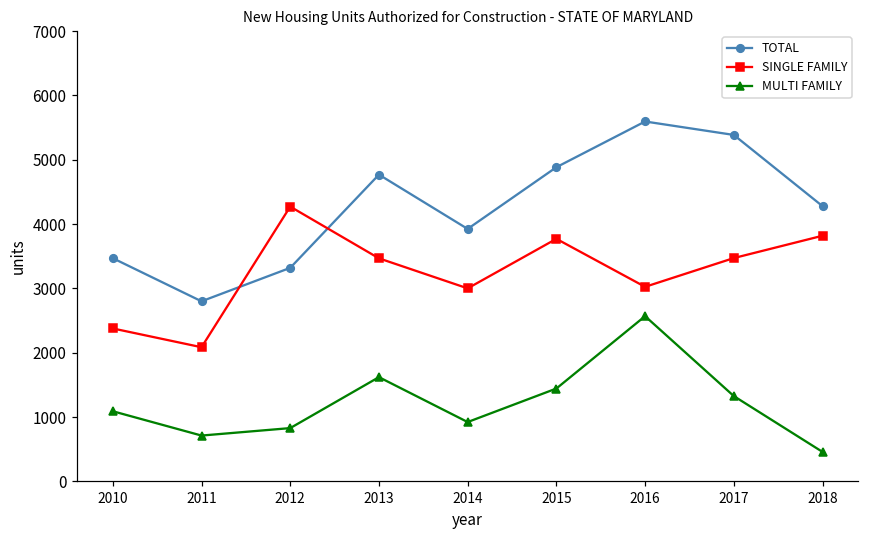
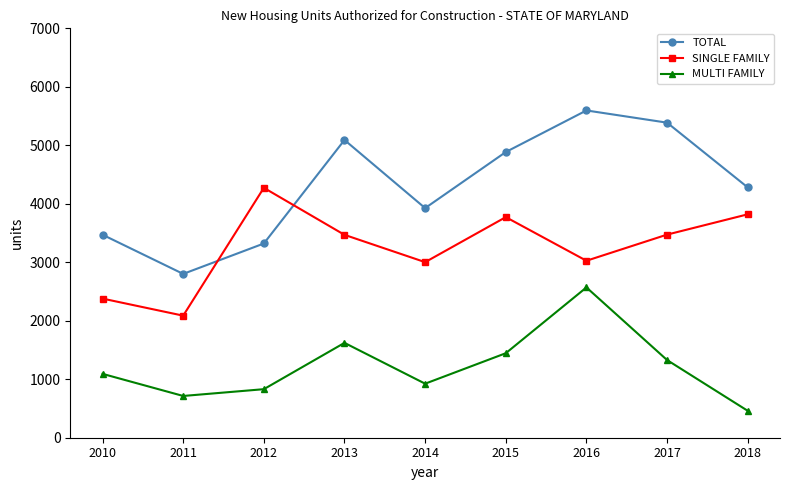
  {
    "TOTAL": {
      "2010": 3500,
      "2011": 2800,
      "2012": 3300,
-     "2013": 4800,
+     "2013": 5100,
      "2014": 3900,
      "2015": 4900,
      "2016": 5600,
      "2017": 5400,
      "2018": 4300
    },
    "SINGLE FAMILY": {
      "2010": 2400,
      "2011": 2100,
      "2012": 4300,
      "2013": 3500,
      "2014": 3000,
      "2015": 3800,
      "2016": 3000,
      "2017": 3500,
      "2018": 3800
    },
    "MULTI FAMILY": {
      "2010": 1100,
      "2011": 700,
      "2012": 800,
      "2013": 1600,
      "2014": 900,
      "2015": 1400,
      "2016": 2600,
      "2017": 1300,
      "2018": 500
    }
  }
